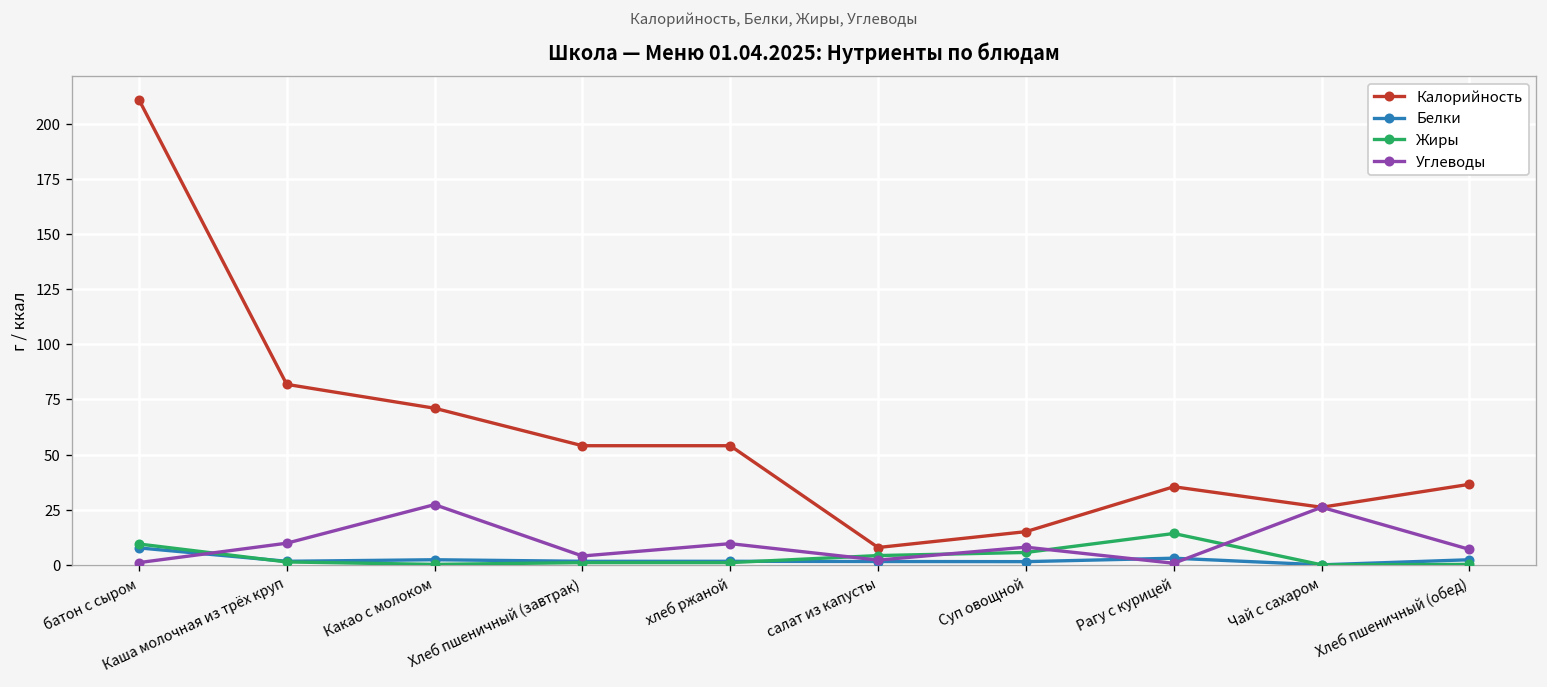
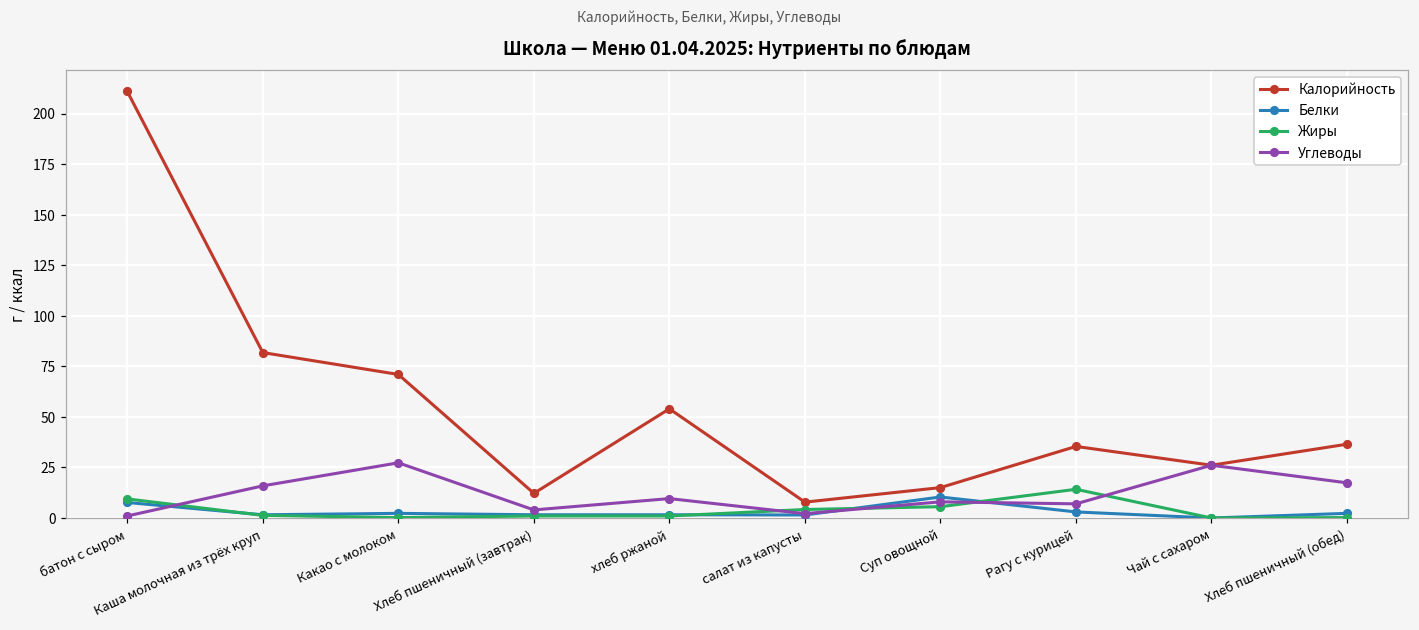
  {
    "Калорийность": {
      "батон с сыром": 211,
      "Каша молочная из трёх круп": 82,
      "Какао с молоком": 71,
-     "Хлеб пшеничный (завтрак)": 54,
+     "Хлеб пшеничный (завтрак)": 12,
      "хлеб ржаной": 54,
      "салат из капусты": 8,
      "Суп овощной": 15,
      "Рагу с курицей": 35,
      "Хлеб пшеничный (обед)": 37
    },
    "Белки": {
      "батон с сыром": 8,
      "Какао с молоком": 2,
-     "Суп овощной": 1,
+     "Суп овощной": 10,
      "Рагу с курицей": 3,
      "Хлеб пшеничный (обед)": 2
    },
    "Жиры": {
      "батон с сыром": 9,
      "Какао с молоком": 0,
      "салат из капусты": 4,
      "Суп овощной": 6,
      "Рагу с курицей": 14,
      "Хлеб пшеничный (обед)": 0
    },
    "Углеводы": {
      "батон с сыром": 1,
-     "Каша молочная из трёх круп": 10,
+     "Каша молочная из трёх круп": 16,
      "Какао с молоком": 27,
      "Хлеб пшеничный (завтрак)": 4,
      "хлеб ржаной": 10,
      "Суп овощной": 8,
-     "Рагу с курицей": 1,
-     "Хлеб пшеничный (обед)": 7
+     "Рагу с курицей": 7,
+     "Хлеб пшеничный (обед)": 17
    }
  }
